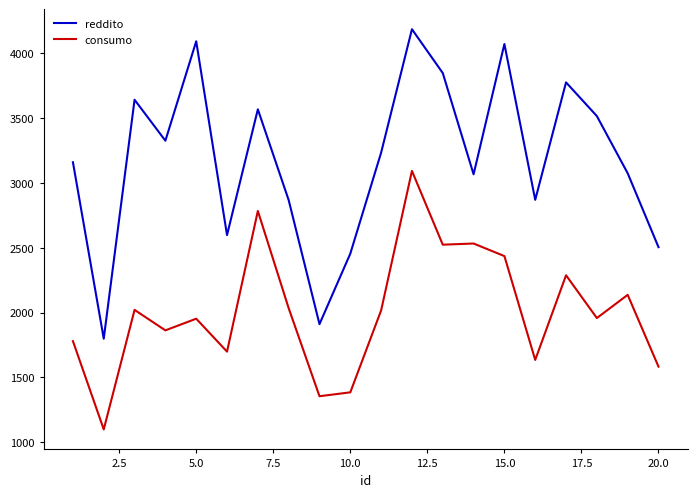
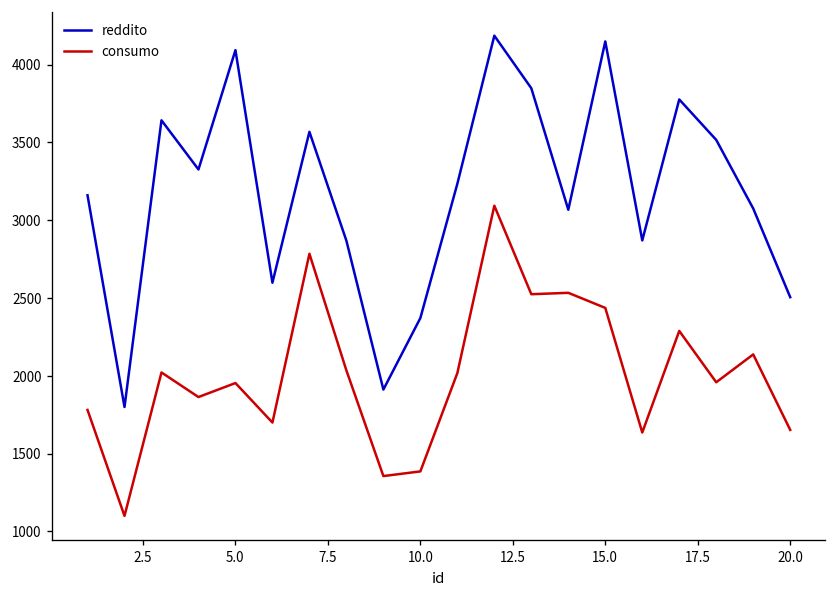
  {
    "reddito": {
      "5.0": 4090,
-     "10.0": 2460,
-     "15.0": 4070,
+     "10.0": 2370,
+     "15.0": 4150,
      "20.0": 2510
    },
    "consumo": {
      "5.0": 1950,
      "10.0": 1390,
      "15.0": 2440,
-     "20.0": 1580
+     "20.0": 1650
    }
  }
